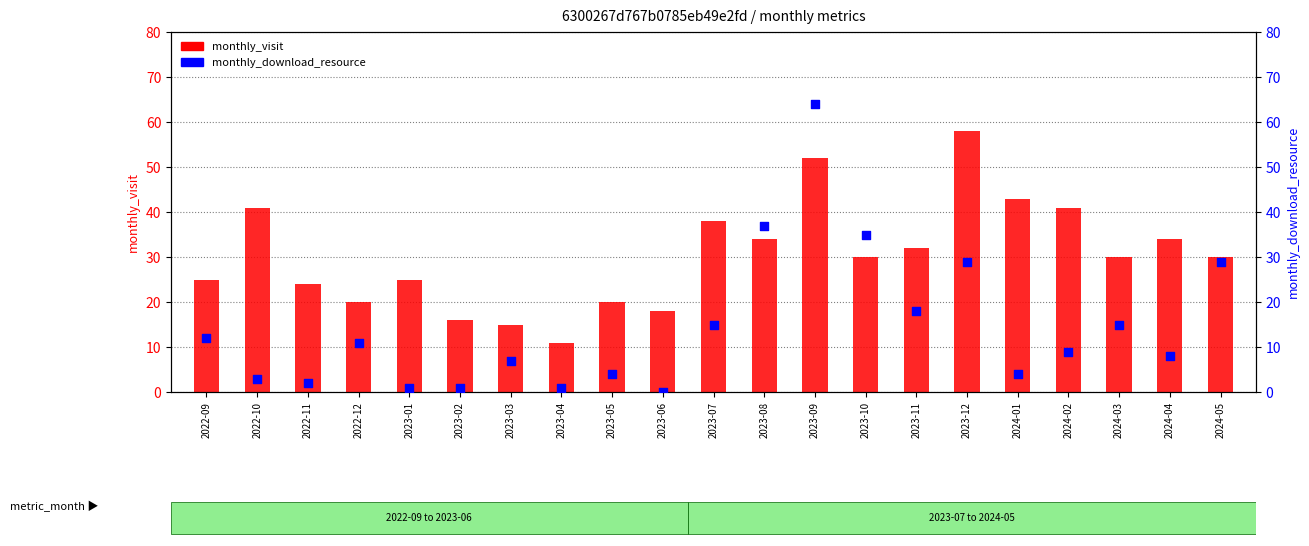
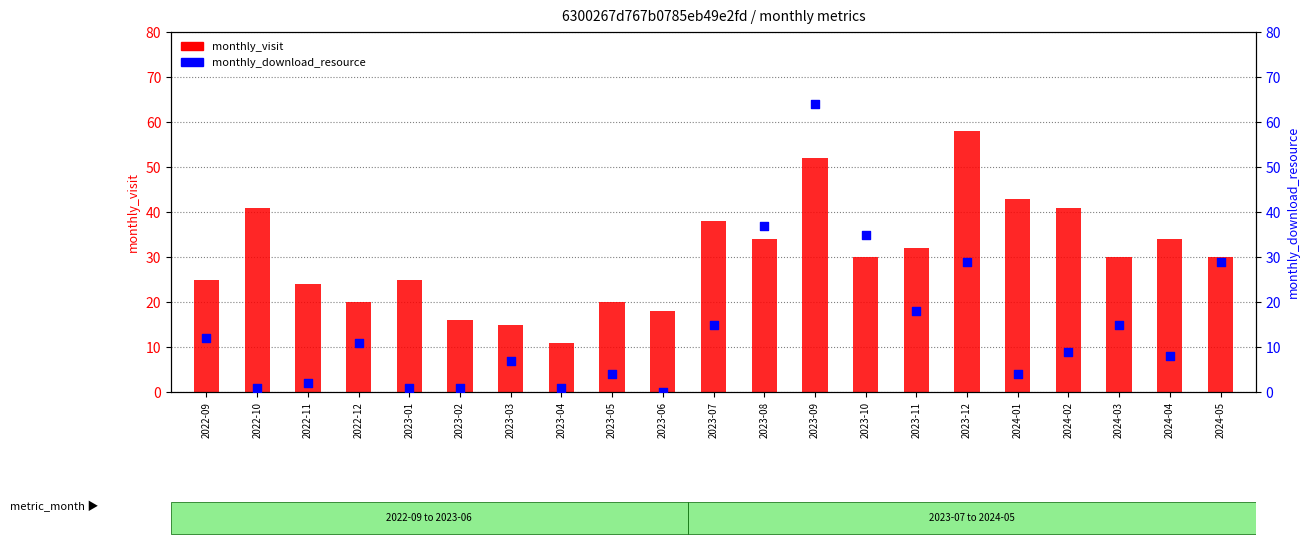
  {
    "monthly_visit": {
      "2022-09": 25,
      "2022-10": 41,
      "2022-11": 24,
      "2022-12": 20,
      "2023-01": 25,
      "2023-02": 16,
      "2023-03": 15,
      "2023-04": 11,
      "2023-05": 20,
      "2023-06": 18,
      "2023-07": 38,
      "2023-08": 34,
      "2023-09": 52,
      "2023-10": 30,
      "2023-11": 32,
      "2023-12": 58,
      "2024-01": 43,
      "2024-02": 41,
      "2024-03": 30,
      "2024-04": 34,
      "2024-05": 30
    },
    "monthly_download_resource": {
-     "2022-10": 3
+     "2022-10": 1
    }
  }
